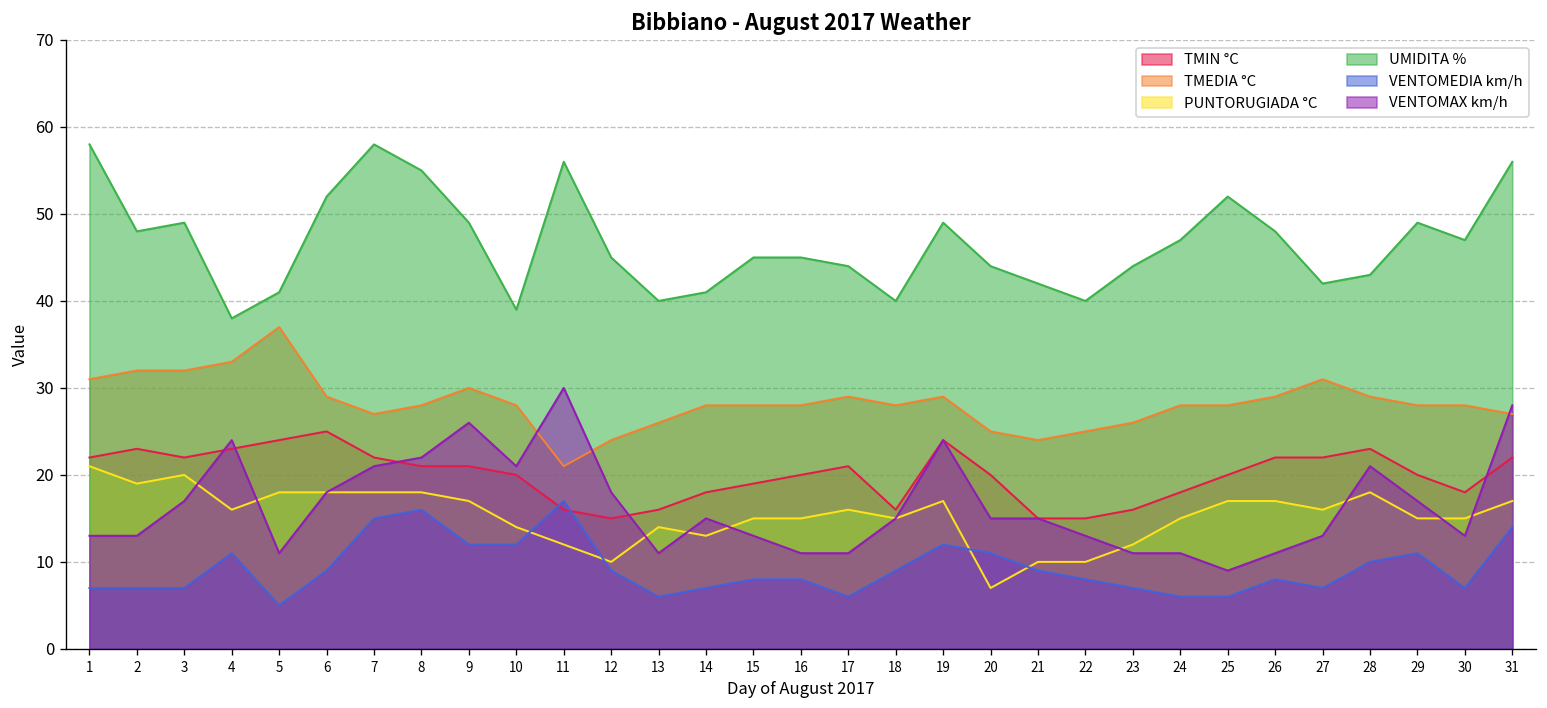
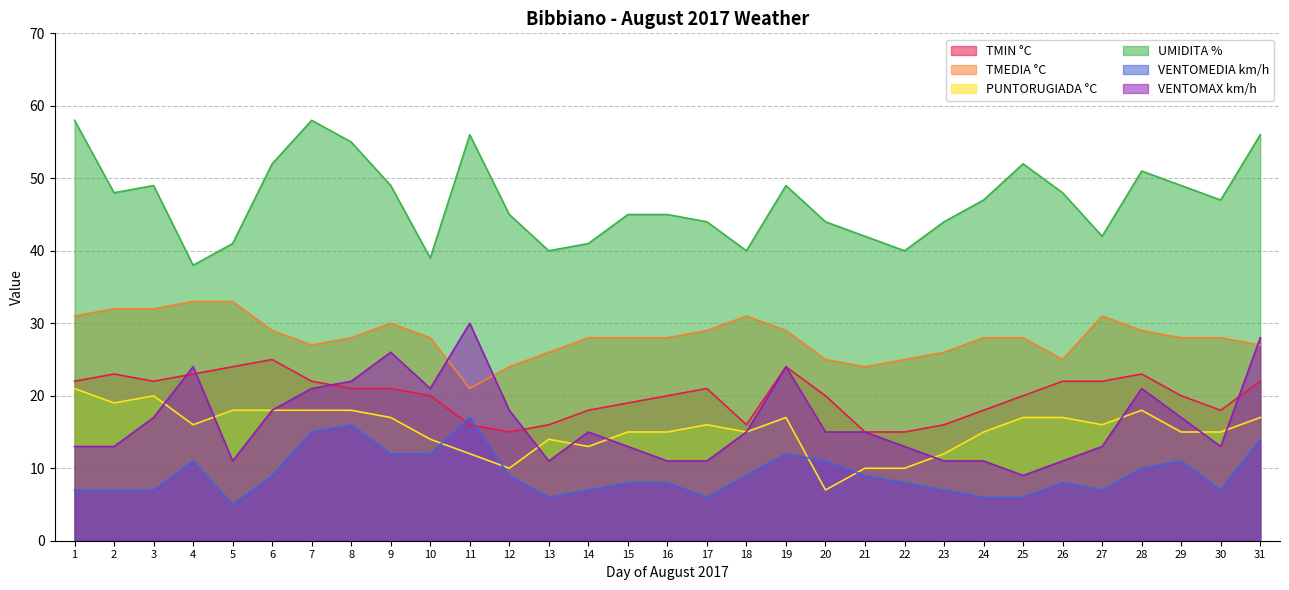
  {
    "TMIN °C": {
      "1": 22,
      "2": 23,
      "3": 22,
      "4": 23,
      "5": 24,
      "6": 25,
      "7": 22,
      "8": 21,
      "9": 21,
      "10": 20,
      "11": 16,
      "12": 15,
      "13": 16,
      "14": 18,
      "15": 19,
      "16": 20,
      "17": 21,
      "18": 16,
      "20": 20,
      "22": 15,
      "23": 16,
      "24": 18,
      "25": 20,
      "26": 22,
      "27": 22,
      "28": 23,
      "29": 20,
      "30": 18,
      "31": 22
    },
    "TMEDIA °C": {
      "1": 31,
      "2": 32,
      "3": 32,
      "4": 33,
-     "5": 37,
+     "5": 33,
      "6": 29,
      "7": 27,
      "8": 28,
      "9": 30,
      "10": 28,
      "11": 21,
      "12": 24,
      "13": 26,
      "14": 28,
      "15": 28,
      "16": 28,
      "17": 29,
-     "18": 28,
+     "18": 31,
      "19": 29,
      "20": 25,
      "21": 24,
      "22": 25,
      "23": 26,
      "24": 28,
      "25": 28,
-     "26": 29,
+     "26": 25,
      "27": 31,
      "28": 29,
      "29": 28,
      "30": 28,
      "31": 27
    },
    "PUNTORUGIADA °C": {
      "1": 21,
      "2": 19,
      "3": 20,
      "4": 16,
      "5": 18,
      "7": 18,
      "8": 18,
      "9": 17,
      "10": 14,
      "11": 12,
      "12": 10,
      "13": 14,
      "14": 13,
      "15": 15,
      "16": 15,
      "17": 16,
      "19": 17,
      "20": 7,
      "21": 10,
      "22": 10,
      "23": 12,
      "24": 15,
      "25": 17,
      "26": 17,
      "27": 16,
      "28": 18,
      "29": 15,
      "30": 15,
      "31": 17
    },
    "UMIDITA %": {
      "1": 58,
      "2": 48,
      "3": 49,
      "4": 38,
      "5": 41,
      "6": 52,
      "7": 58,
      "8": 55,
      "9": 49,
      "10": 39,
      "11": 56,
      "12": 45,
      "13": 40,
      "14": 41,
      "15": 45,
      "16": 45,
      "17": 44,
      "18": 40,
      "19": 49,
      "20": 44,
      "21": 42,
      "22": 40,
      "23": 44,
      "24": 47,
      "25": 52,
      "26": 48,
      "27": 42,
-     "28": 43,
+     "28": 51,
      "29": 49,
      "30": 47,
      "31": 56
    },
    "VENTOMEDIA km/h": {
      "1": 7,
      "2": 7,
      "3": 7,
      "4": 11,
      "5": 5,
      "6": 9,
      "7": 15,
      "8": 16,
      "9": 12,
      "10": 12,
      "11": 17,
      "12": 9,
      "13": 6,
      "14": 7,
      "15": 8,
      "16": 8,
      "17": 6,
      "18": 9,
      "19": 12,
      "20": 11,
      "21": 9,
      "22": 8,
      "23": 7,
      "24": 6,
      "25": 6,
      "26": 8,
      "27": 7,
      "28": 10,
      "29": 11,
      "30": 7,
      "31": 14
    },
    "VENTOMAX km/h": {
      "1": 13,
      "2": 13,
      "3": 17,
      "4": 24,
      "5": 11,
      "7": 21,
      "8": 22,
      "9": 26,
      "10": 21,
      "11": 30,
      "12": 18,
      "13": 11,
      "14": 15,
      "15": 13,
      "16": 11,
      "17": 11,
      "20": 15,
      "22": 13,
      "23": 11,
      "24": 11,
      "25": 9,
      "26": 11,
      "27": 13,
      "28": 21,
      "29": 17,
      "30": 13,
      "31": 28
    }
  }
